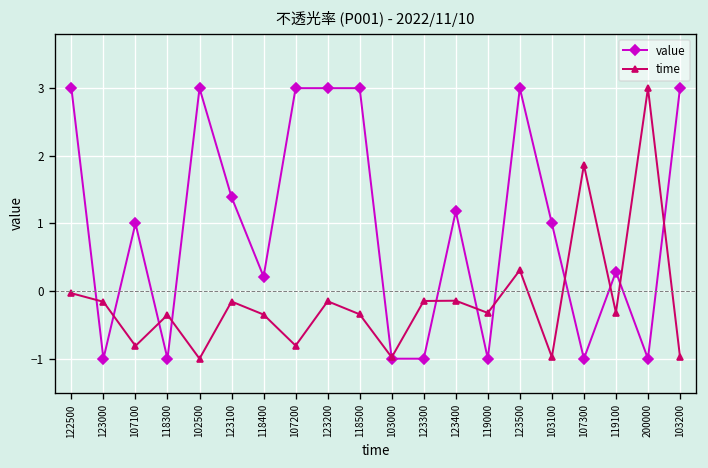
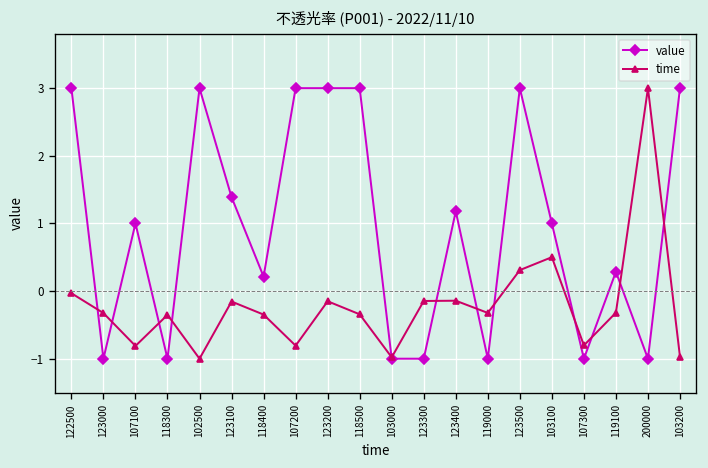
  {
    "value": {
      "122500": 3.0,
      "123000": -1.0,
      "107100": 1.0,
      "118300": -1.0,
      "102500": 3.0,
      "123100": 1.4,
      "118400": 0.2,
      "107200": 3.0,
      "123200": 3.0,
      "118500": 3.0,
      "123300": -1.0,
      "123400": 1.2,
      "119000": -1.0,
      "123500": 3.0,
      "103100": 1.0,
      "107300": -1.0,
      "119100": 0.3,
      "200000": -1.0,
      "103200": 3.0
    },
    "time": {
      "122500": 0.0,
-     "123000": -0.2,
+     "123000": -0.3,
      "107100": -0.8,
      "118300": -0.4,
      "102500": -1.0,
      "123100": -0.2,
      "118400": -0.3,
      "107200": -0.8,
      "123200": -0.2,
      "118500": -0.3,
      "123300": -0.1,
      "123400": -0.1,
      "119000": -0.3,
      "123500": 0.3,
-     "103100": -1.0,
-     "107300": 1.9,
+     "103100": 0.5,
+     "107300": -0.8,
      "119100": -0.3,
      "200000": 3.0,
      "103200": -1.0
    }
  }
